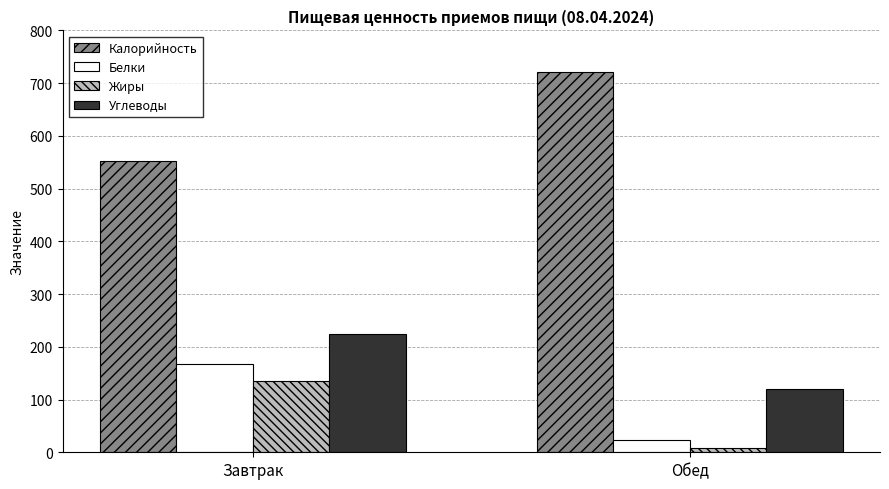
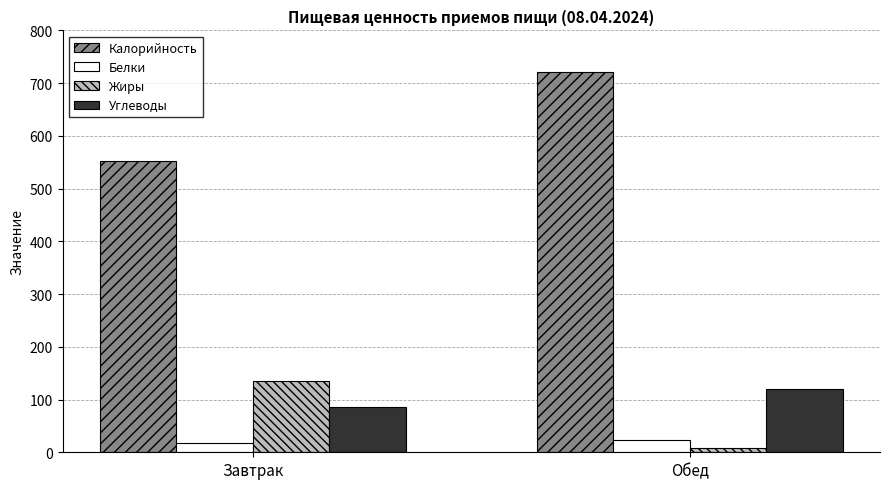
  {
    "Калорийность": {
      "Завтрак": 550,
      "Обед": 720
    },
    "Белки": {
-     "Завтрак": 170,
+     "Завтрак": 20,
      "Обед": 20
    },
    "Жиры": {
      "Завтрак": 140,
      "Обед": 10
    },
    "Углеводы": {
-     "Завтрак": 230,
+     "Завтрак": 80,
      "Обед": 120
    }
  }
